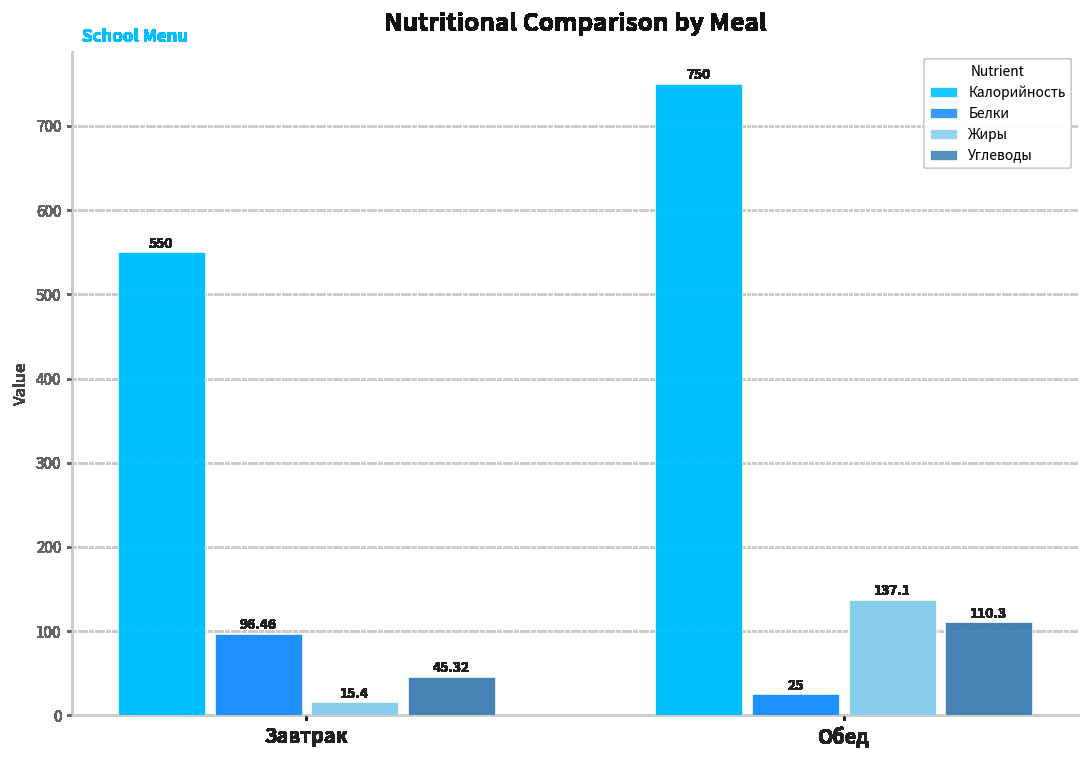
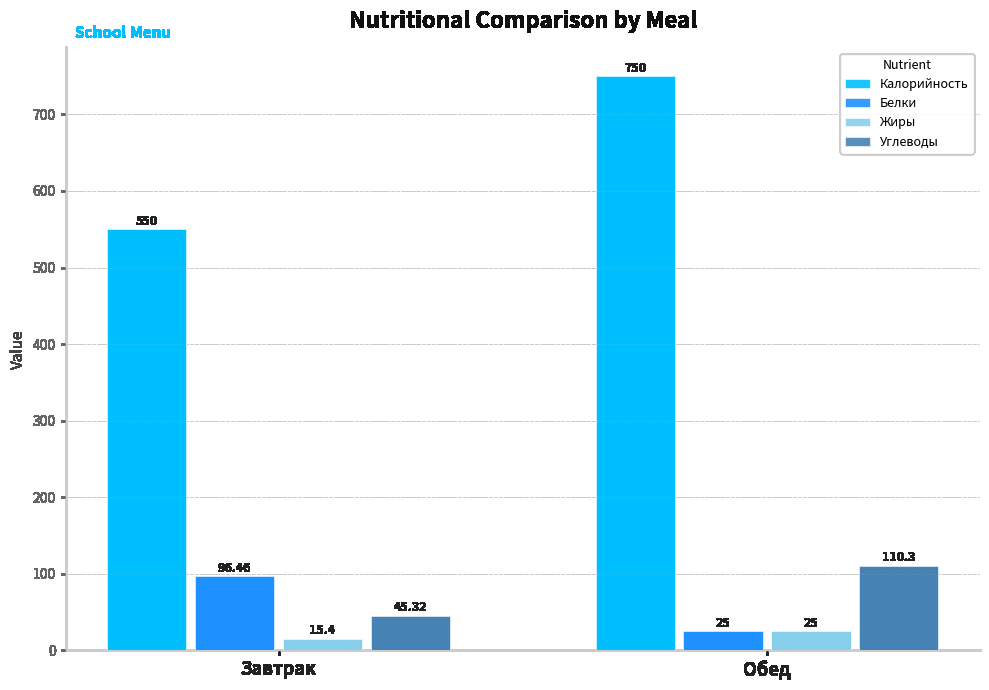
  {
    "Жиры": {
      "Завтрак": 15.4,
-     "Обед": 137.1
+     "Обед": 25
    },
    "Углеводы": {
      "Завтрак": 45.32,
      "Обед": 110.3
    }
  }
